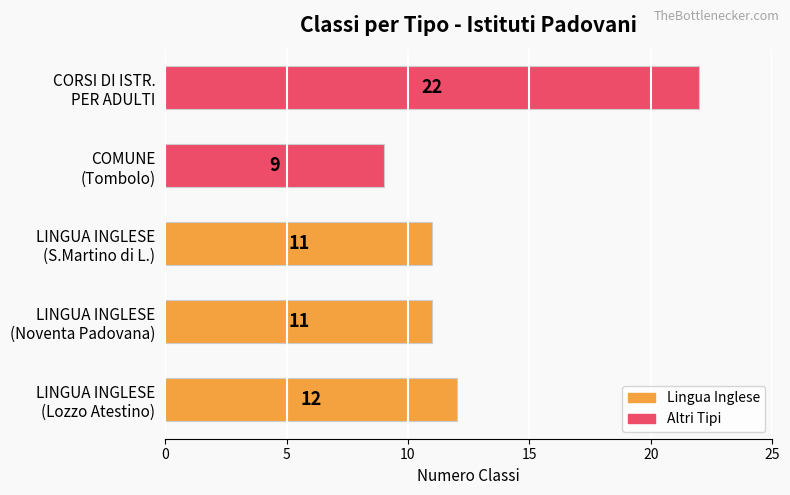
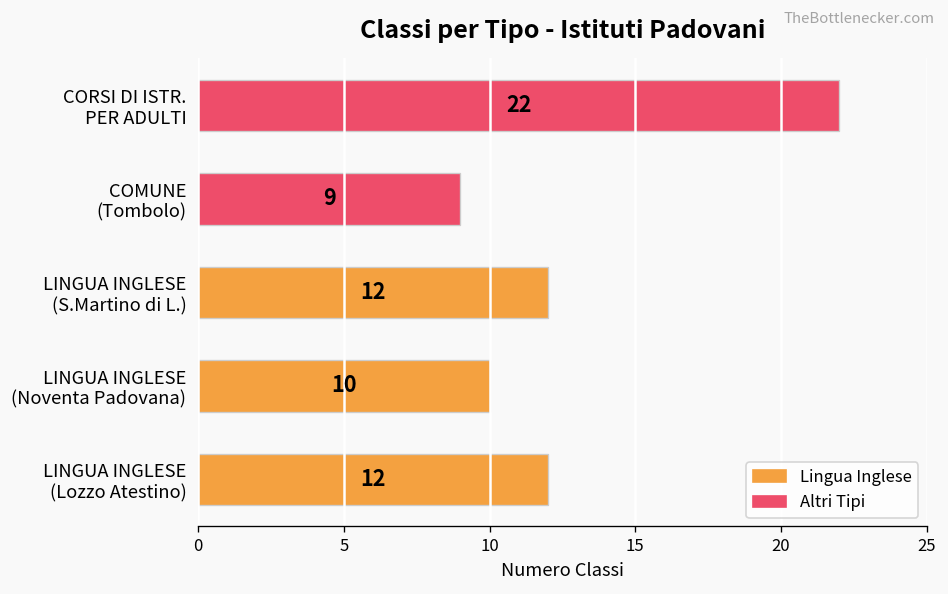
  {
    "CORSI DI ISTR. PER ADULTI": 22,
    "COMUNE (Tombolo)": 9,
-   "LINGUA INGLESE (S.Martino di L.)": 11,
-   "LINGUA INGLESE (Noventa Padovana)": 11,
+   "LINGUA INGLESE (S.Martino di L.)": 12,
+   "LINGUA INGLESE (Noventa Padovana)": 10,
    "LINGUA INGLESE (Lozzo Atestino)": 12
  }
